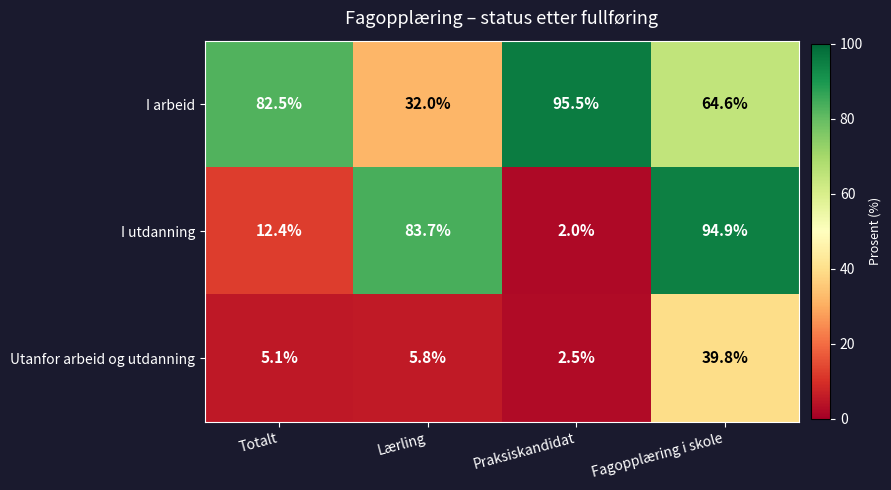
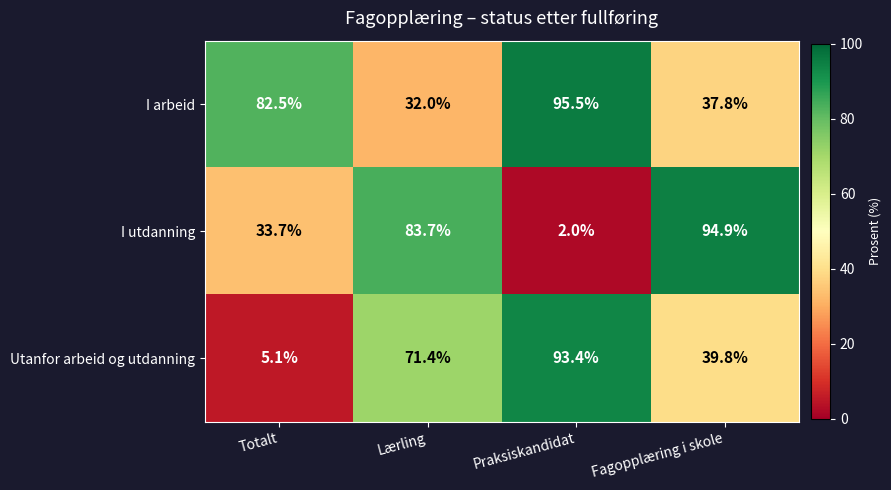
  {
    "I arbeid": {
      "Totalt": "82.5%",
      "Lærling": "32.0%",
      "Praksiskandidat": "95.5%",
-     "Fagopplæring i skole": "64.6%"
+     "Fagopplæring i skole": "37.8%"
    },
    "I utdanning": {
-     "Totalt": "12.4%",
+     "Totalt": "33.7%",
      "Lærling": "83.7%",
      "Praksiskandidat": "2.0%",
      "Fagopplæring i skole": "94.9%"
    },
    "Utanfor arbeid og utdanning": {
      "Totalt": "5.1%",
-     "Lærling": "5.8%",
-     "Praksiskandidat": "2.5%",
+     "Lærling": "71.4%",
+     "Praksiskandidat": "93.4%",
      "Fagopplæring i skole": "39.8%"
    }
  }
